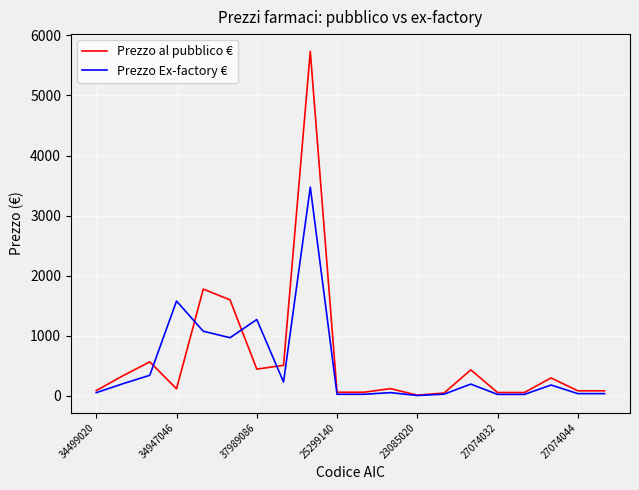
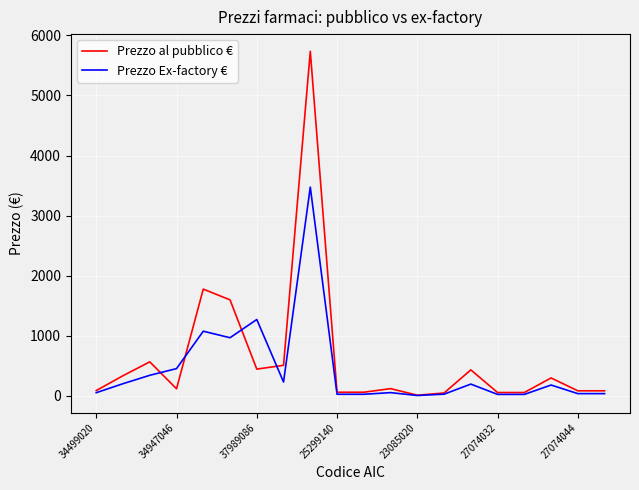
  {
    "Prezzo al pubblico €": {
      "34947046": 100,
      "37989086": 400,
      "27074044": 100
    },
    "Prezzo Ex-factory €": {
-     "34947046": 1600,
+     "34947046": 500,
      "37989086": 1300,
      "27074044": 0
    }
  }
